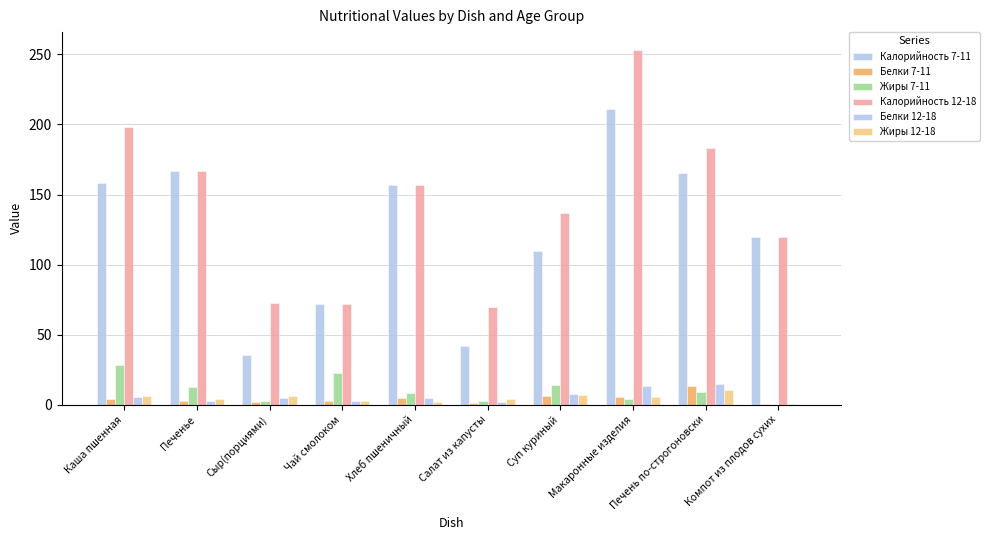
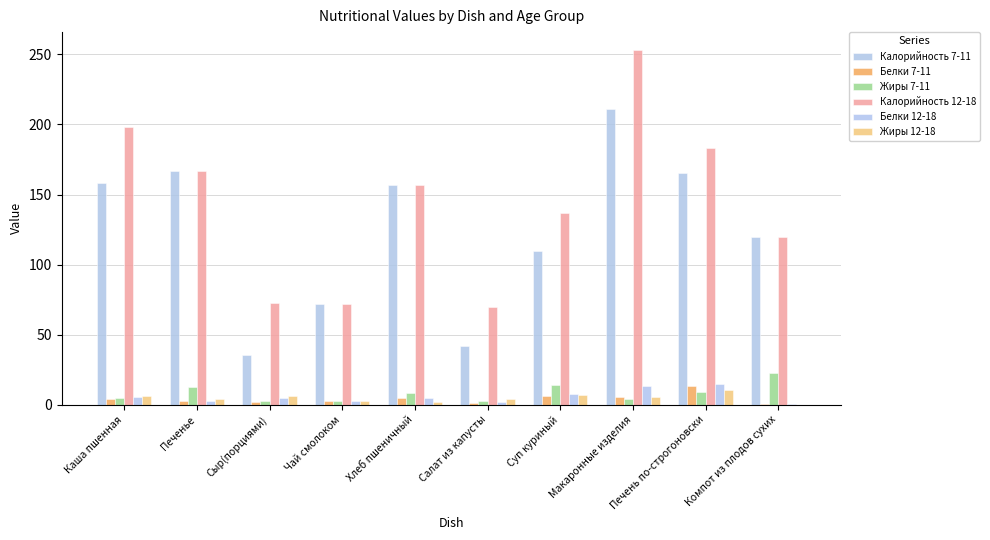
  {
    "Жиры 7-11": {
-     "Каша пшенная": 29,
+     "Каша пшенная": 5,
      "Печенье": 13,
      "Сыр(порциями)": 3,
-     "Чай смолоком": 23,
+     "Чай смолоком": 3,
      "Хлеб пшеничный": 8,
      "Салат из капусты": 2,
      "Суп куриный": 14,
      "Макаронные изделия": 4,
      "Печень по-строгоновски": 9,
-     "Компот из плодов сухих": 0
+     "Компот из плодов сухих": 22
    }
  }
